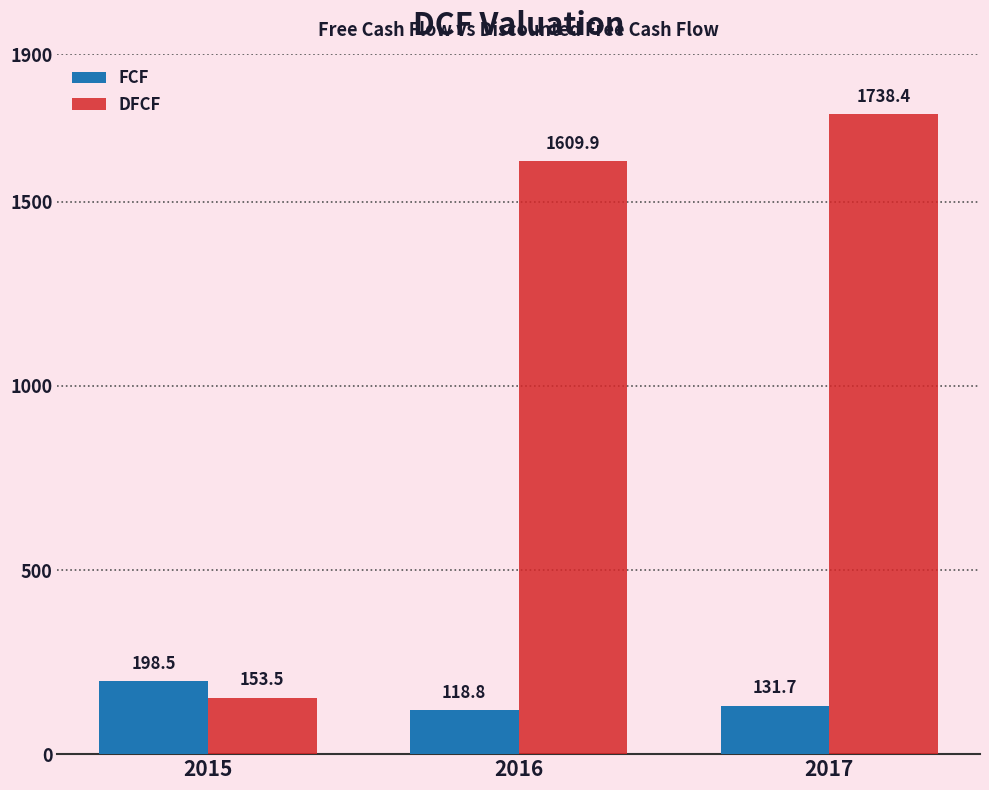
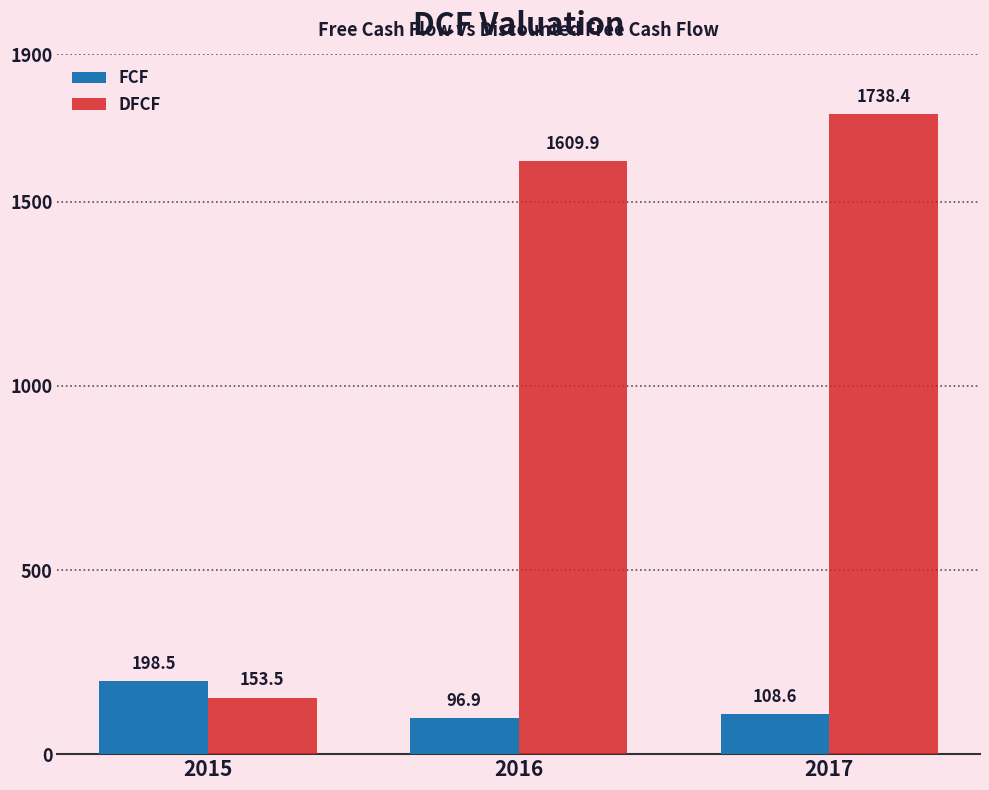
  {
    "FCF": {
      "2015": 198.5,
-     "2016": 118.8,
-     "2017": 131.7
+     "2016": 96.9,
+     "2017": 108.6
    },
    "DFCF": {
      "2015": 153.5,
      "2016": 1609.9,
      "2017": 1738.4
    }
  }
